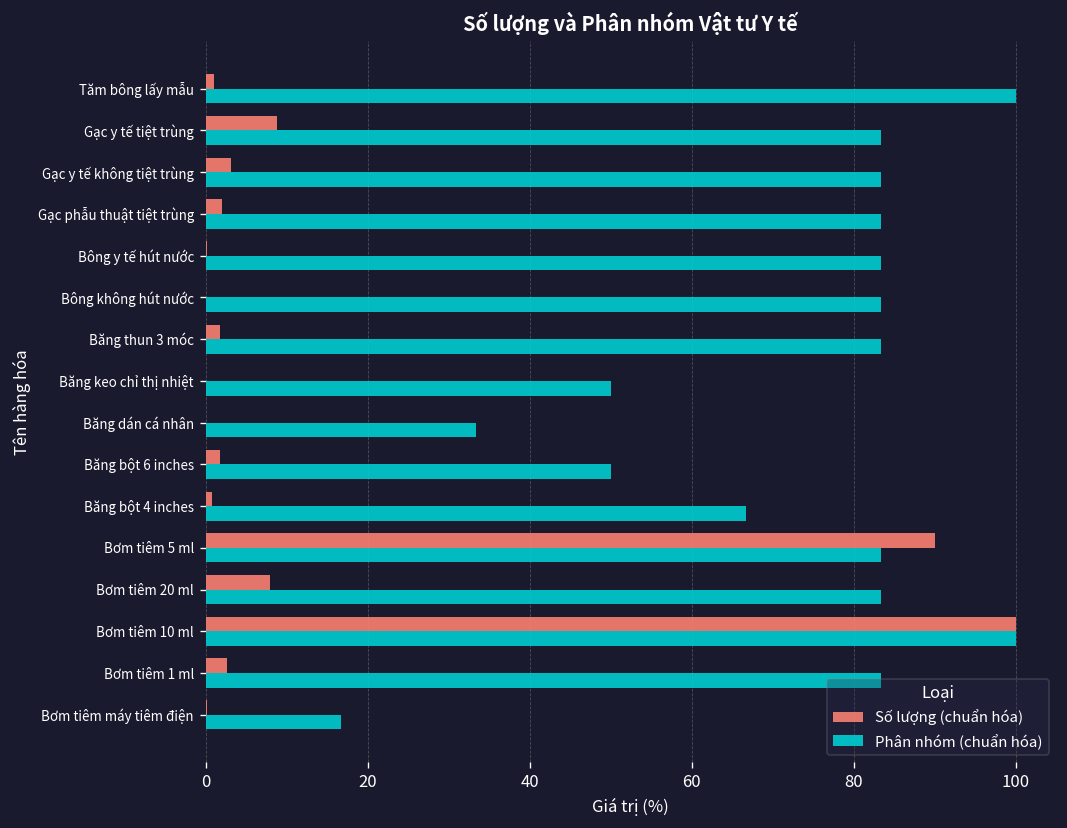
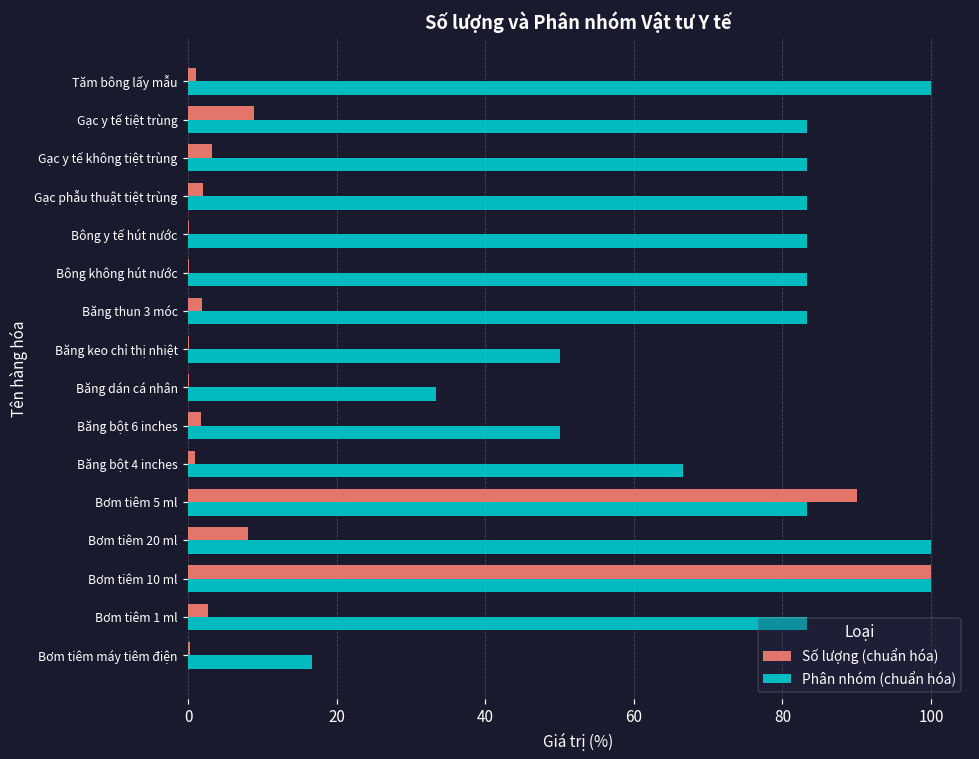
  {
    "Số lượng (chuẩn hóa)": {
      "Tăm bông lấy mẫu": 1,
      "Gạc y tế tiệt trùng": 9,
      "Gạc y tế không tiệt trùng": 3,
      "Gạc phẫu thuật tiệt trùng": 2,
      "Băng thun 3 móc": 2,
      "Băng bột 6 inches": 2,
      "Băng bột 4 inches": 1,
      "Bơm tiêm 5 ml": 90,
      "Bơm tiêm 20 ml": 8,
      "Bơm tiêm 10 ml": 100,
      "Bơm tiêm 1 ml": 3
    },
    "Phân nhóm (chuẩn hóa)": {
      "Tăm bông lấy mẫu": 100,
      "Gạc y tế tiệt trùng": 83,
      "Gạc y tế không tiệt trùng": 83,
      "Gạc phẫu thuật tiệt trùng": 83,
      "Bông y tế hút nước": 83,
      "Bông không hút nước": 83,
      "Băng thun 3 móc": 83,
      "Băng keo chỉ thị nhiệt": 50,
      "Băng dán cá nhân": 33,
      "Băng bột 6 inches": 50,
      "Băng bột 4 inches": 67,
      "Bơm tiêm 5 ml": 83,
-     "Bơm tiêm 20 ml": 83,
+     "Bơm tiêm 20 ml": 100,
      "Bơm tiêm 10 ml": 100,
      "Bơm tiêm máy tiêm điện": 17
    }
  }
